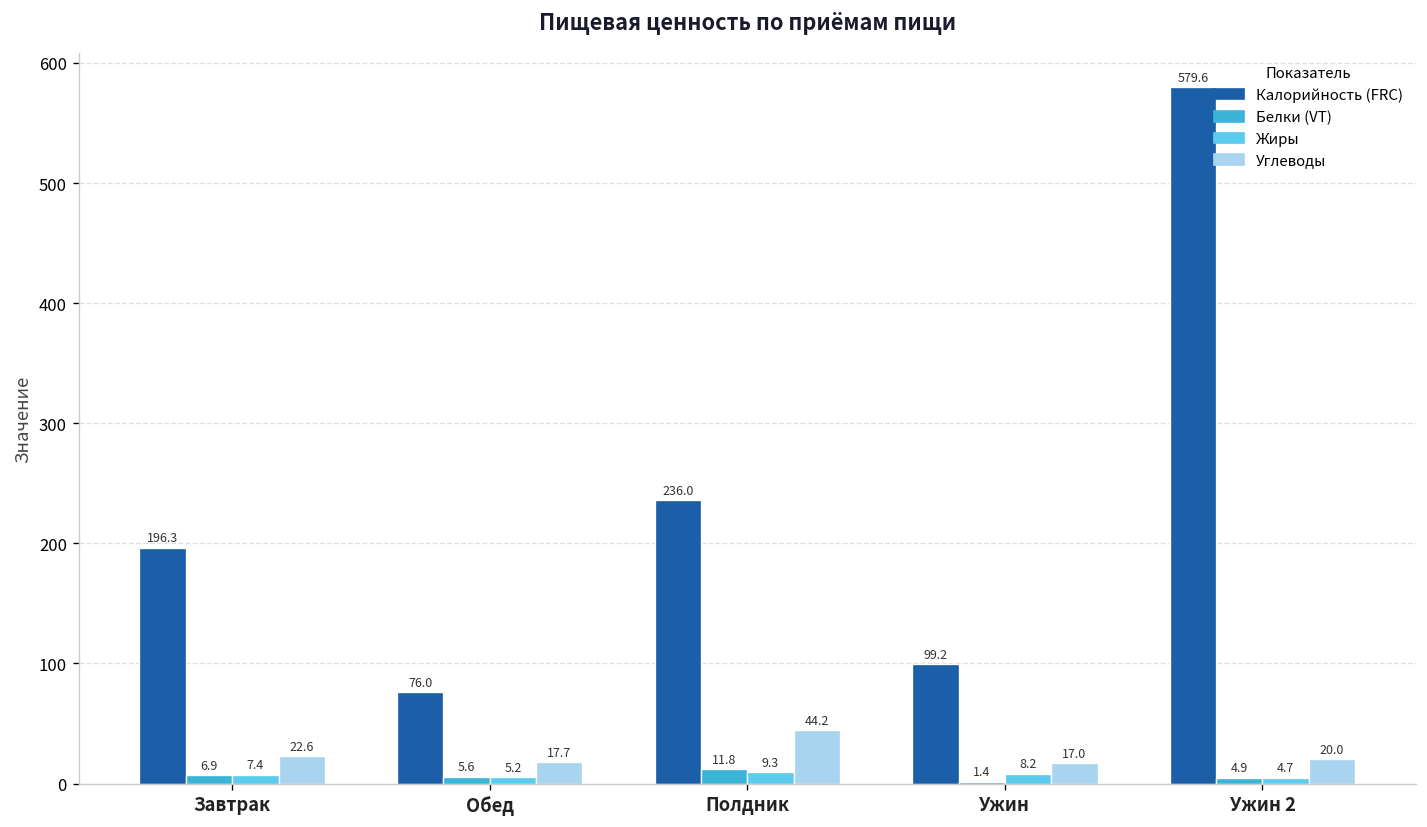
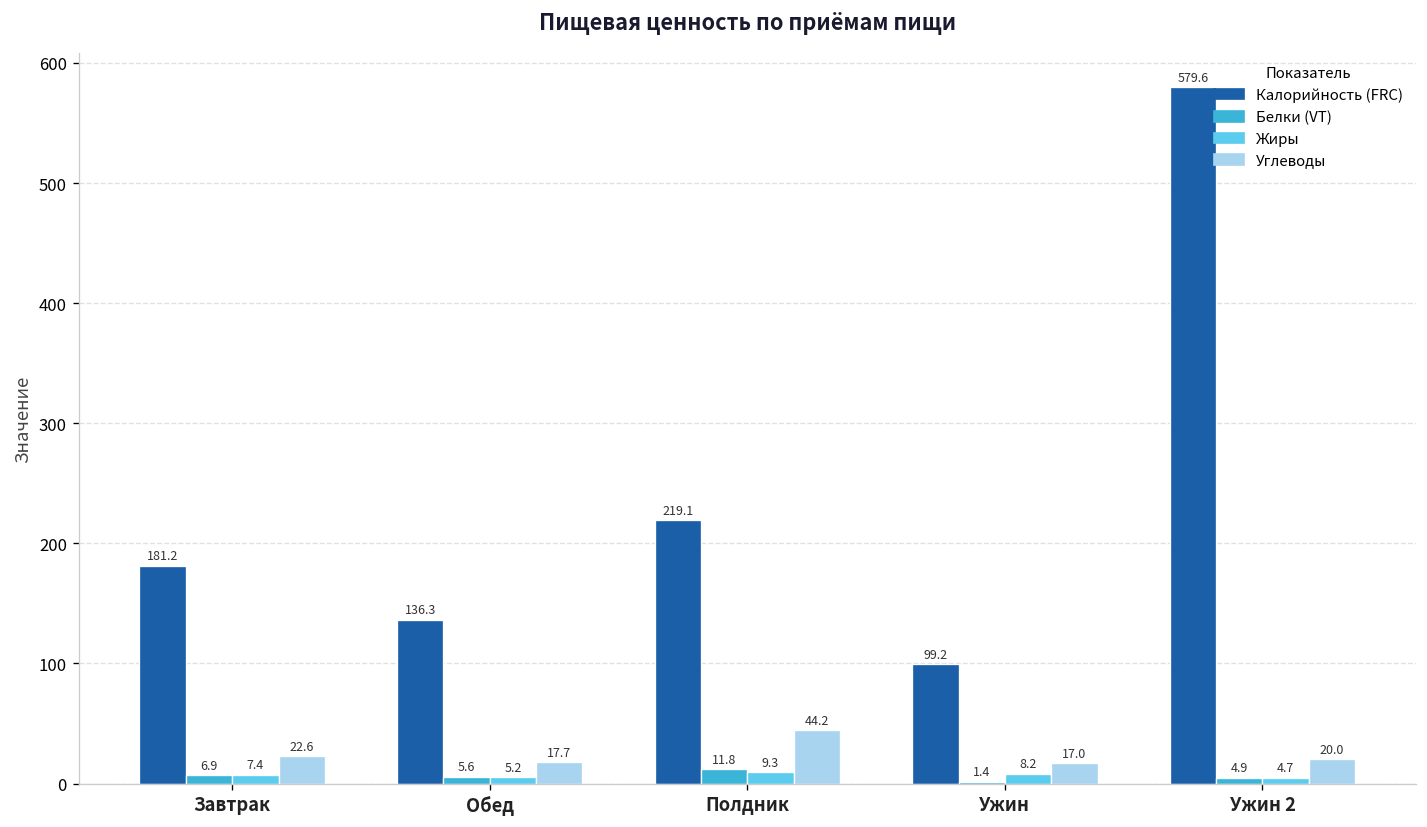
  {
    "Калорийность (FRC)": {
-     "Завтрак": 196.3,
-     "Обед": 76.0,
-     "Полдник": 236.0,
+     "Завтрак": 181.2,
+     "Обед": 136.3,
+     "Полдник": 219.1,
      "Ужин": 99.2,
      "Ужин 2": 579.6
    },
    "Углеводы": {
      "Завтрак": 22.6,
      "Обед": 17.7,
      "Полдник": 44.2,
      "Ужин": 17.0,
      "Ужин 2": 20.0
    }
  }
